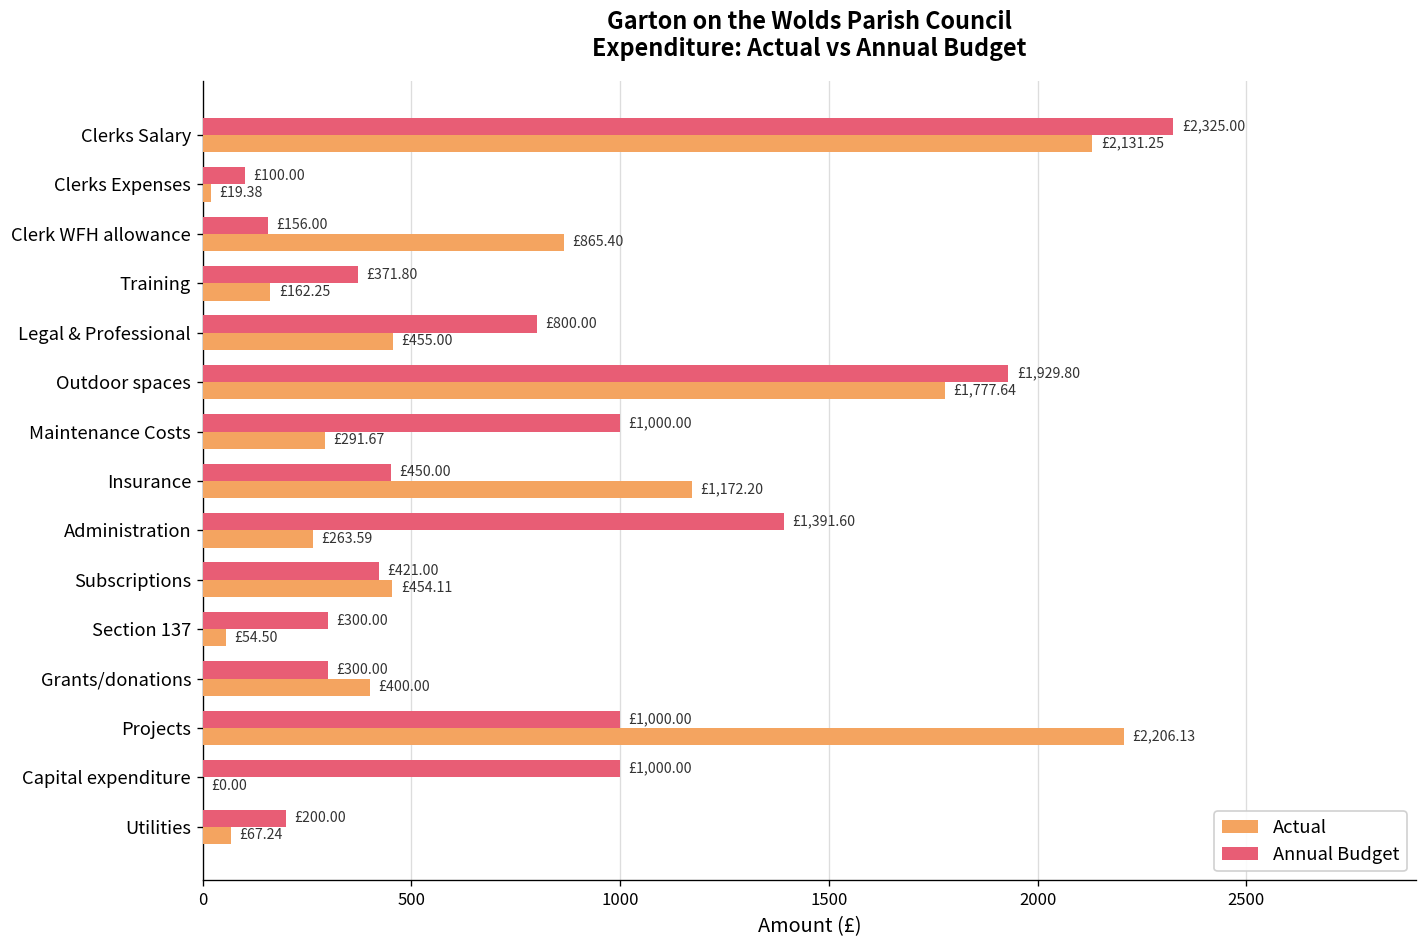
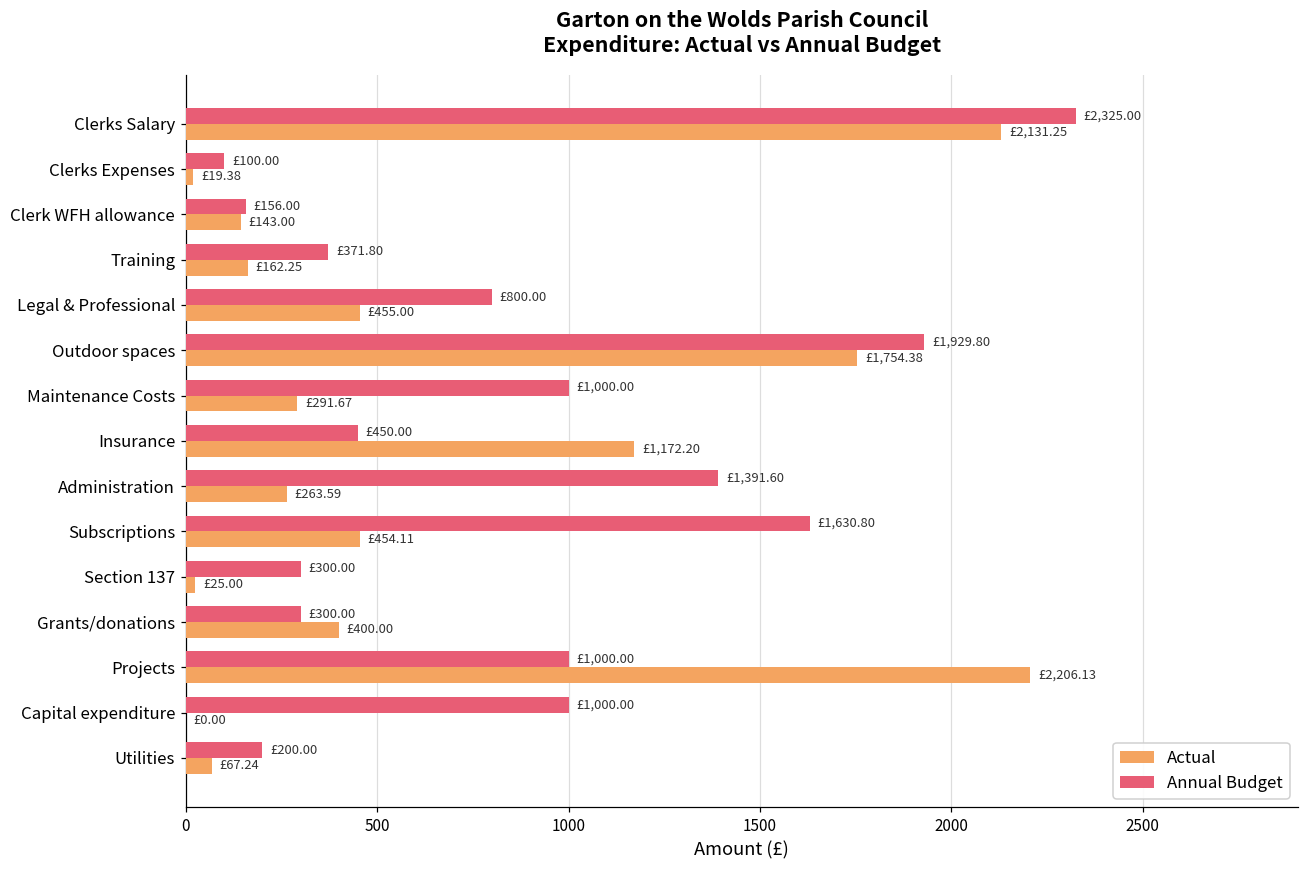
  {
    "Actual": {
      "Clerks Salary": "£2,131.25",
      "Clerks Expenses": "£19.38",
-     "Clerk WFH allowance": "£865.40",
+     "Clerk WFH allowance": "£143.00",
      "Training": "£162.25",
      "Legal & Professional": "£455.00",
-     "Outdoor spaces": "£1,777.64",
+     "Outdoor spaces": "£1,754.38",
      "Maintenance Costs": "£291.67",
      "Insurance": "£1,172.20",
      "Administration": "£263.59",
      "Subscriptions": "£454.11",
-     "Section 137": "£54.50",
+     "Section 137": "£25.00",
      "Grants/donations": "£400.00",
      "Projects": "£2,206.13",
      "Capital expenditure": "£0.00",
      "Utilities": "£67.24"
    },
    "Annual Budget": {
      "Clerks Salary": "£2,325.00",
      "Clerks Expenses": "£100.00",
      "Clerk WFH allowance": "£156.00",
      "Training": "£371.80",
      "Legal & Professional": "£800.00",
      "Outdoor spaces": "£1,929.80",
      "Maintenance Costs": "£1,000.00",
      "Insurance": "£450.00",
      "Administration": "£1,391.60",
-     "Subscriptions": "£421.00",
+     "Subscriptions": "£1,630.80",
      "Section 137": "£300.00",
      "Grants/donations": "£300.00",
      "Projects": "£1,000.00",
      "Capital expenditure": "£1,000.00",
      "Utilities": "£200.00"
    }
  }
